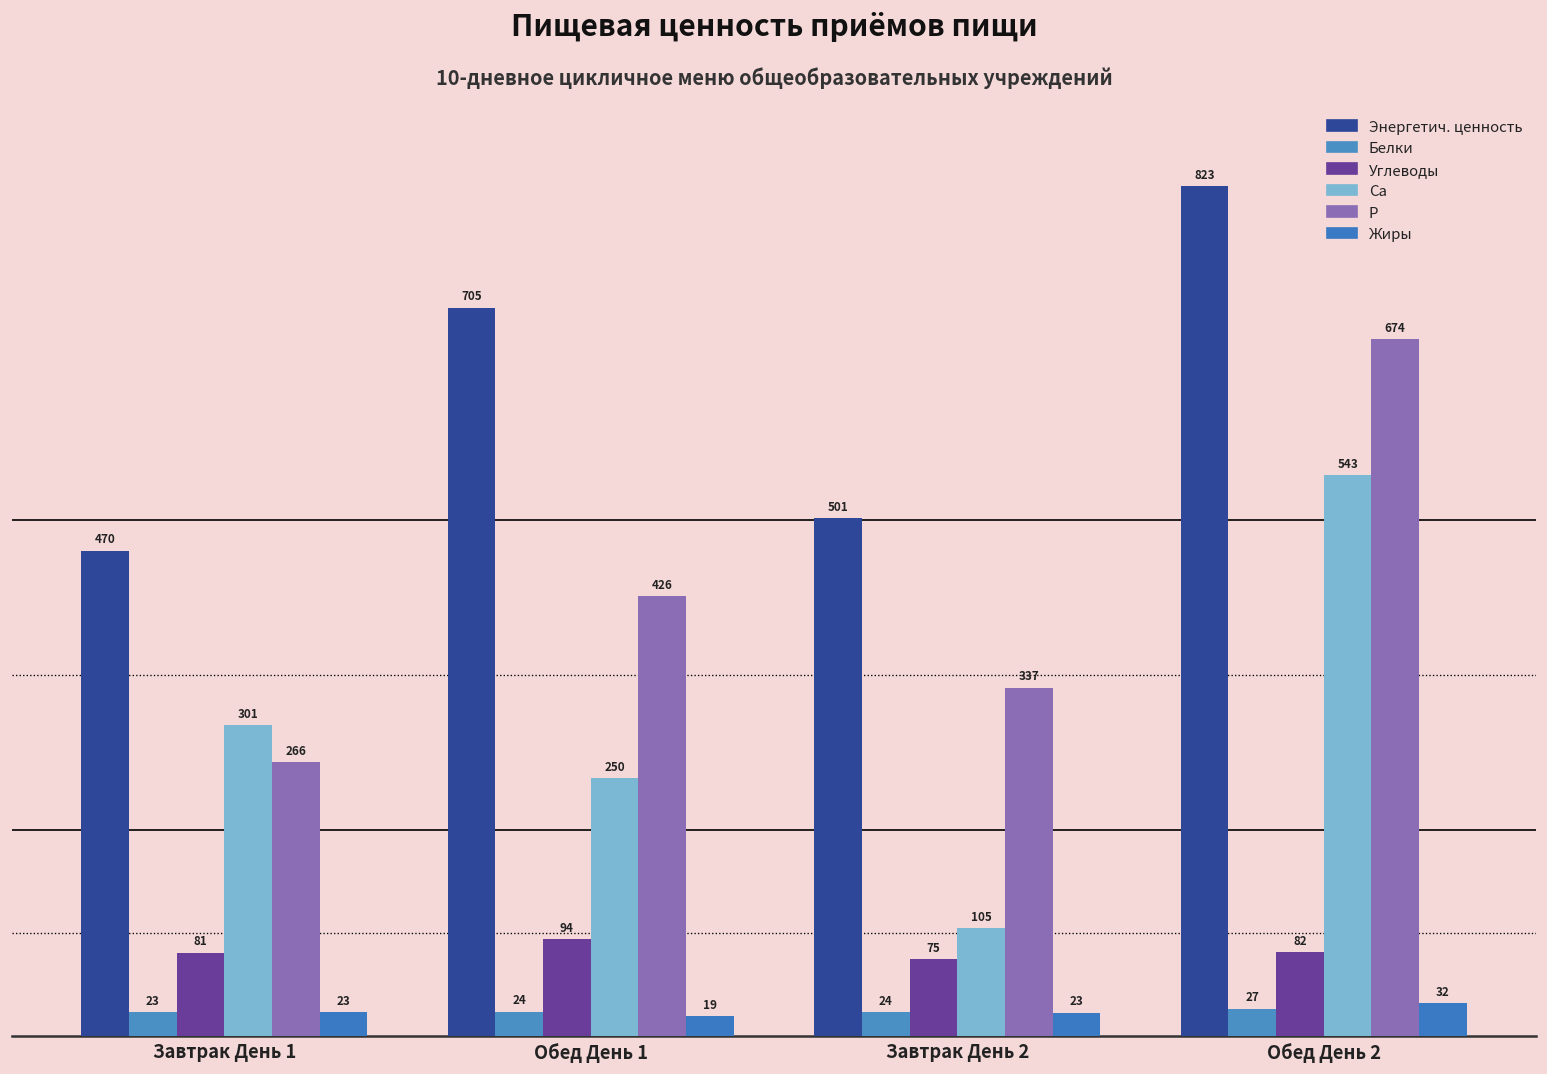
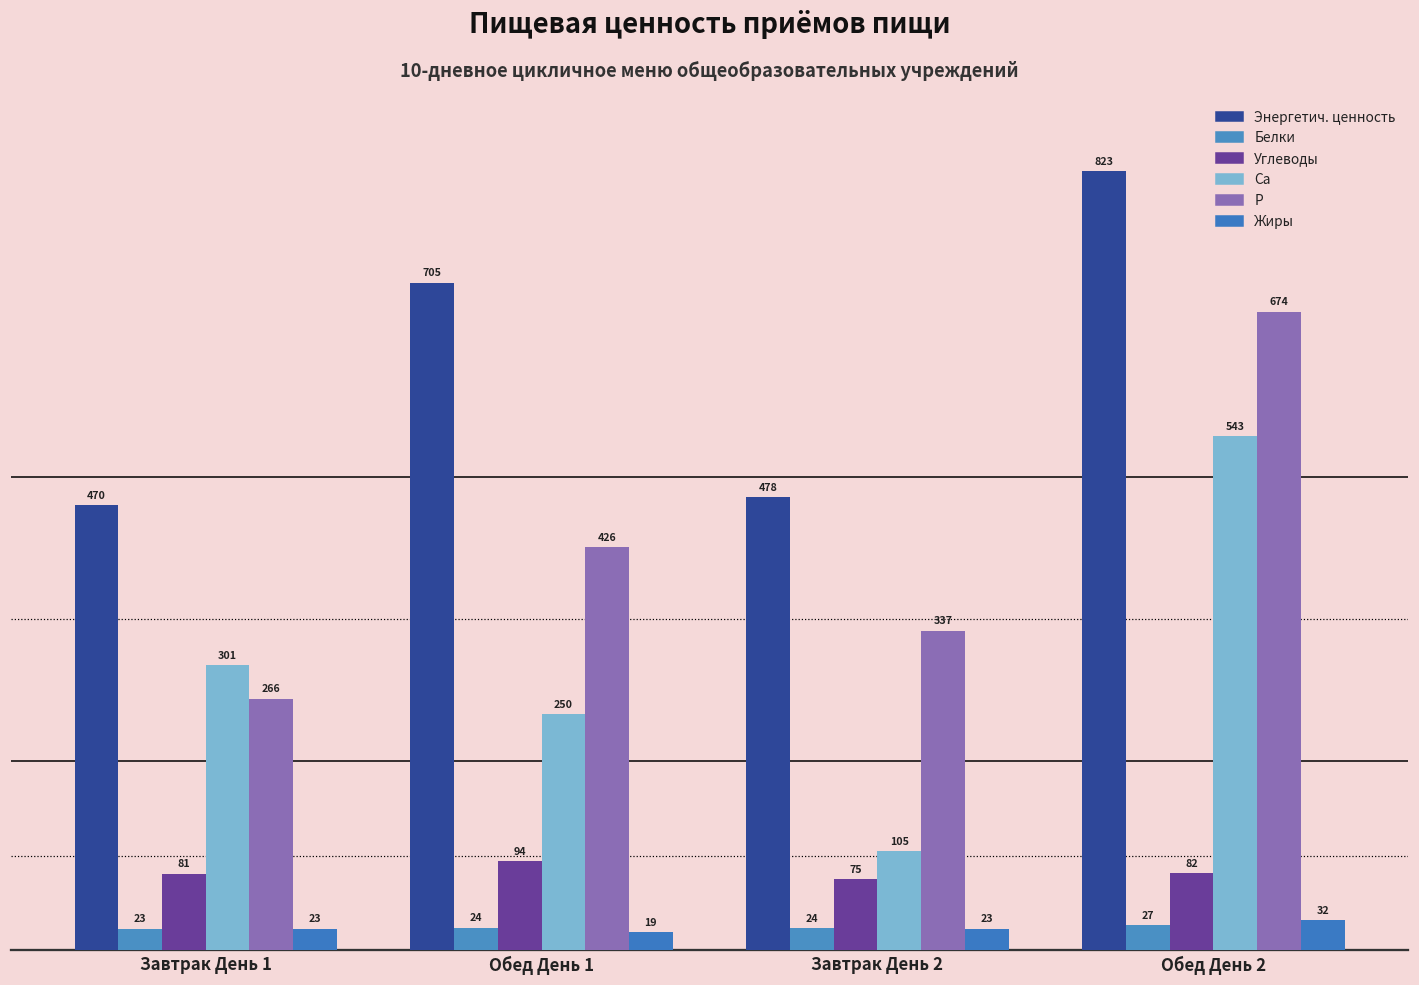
  {
    "Энергетич. ценность": {
      "Завтрак День 1": 470,
      "Обед День 1": 705,
-     "Завтрак День 2": 501,
+     "Завтрак День 2": 478,
      "Обед День 2": 823
    },
    "Углеводы": {
      "Завтрак День 1": 81,
      "Обед День 1": 94,
      "Завтрак День 2": 75,
      "Обед День 2": 82
    },
    "Ca": {
      "Завтрак День 1": 301,
      "Обед День 1": 250,
      "Завтрак День 2": 105,
      "Обед День 2": 543
    },
    "P": {
      "Завтрак День 1": 266,
      "Обед День 1": 426,
      "Завтрак День 2": 337,
      "Обед День 2": 674
    }
  }
